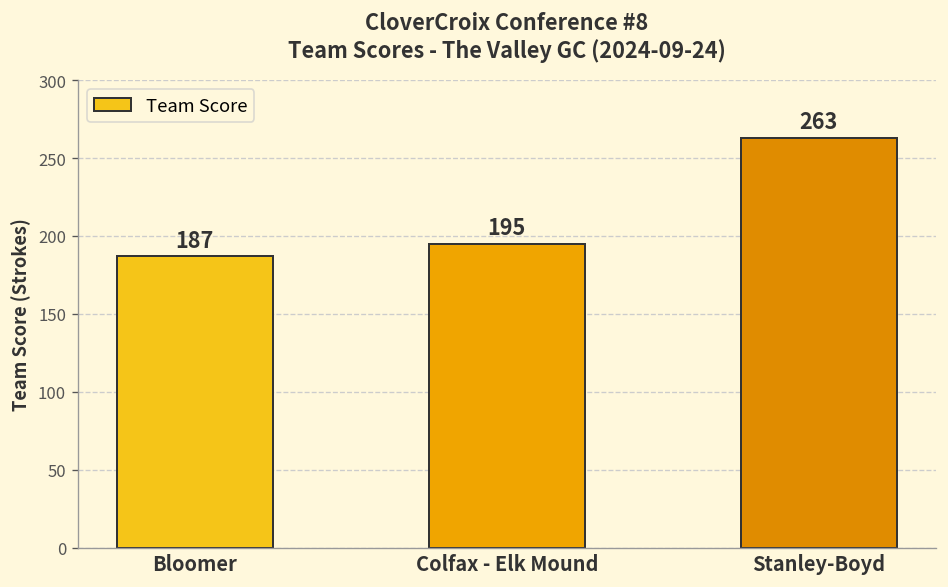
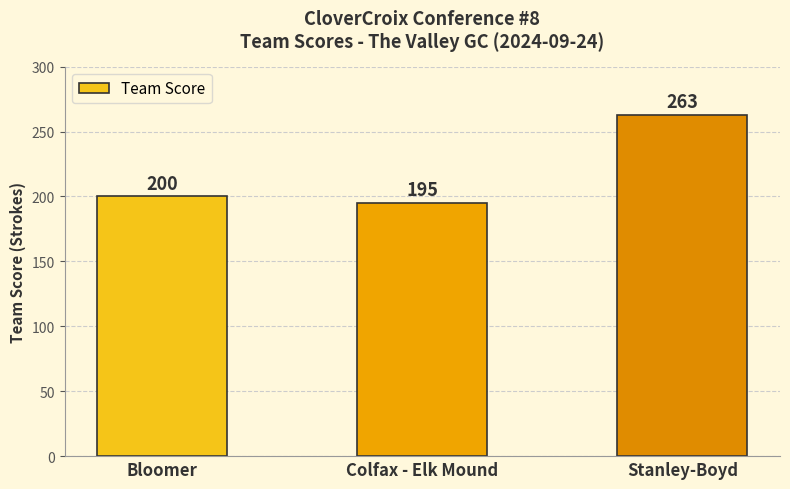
  {
-   "Bloomer": 187,
+   "Bloomer": 200,
    "Colfax - Elk Mound": 195,
    "Stanley-Boyd": 263
  }
